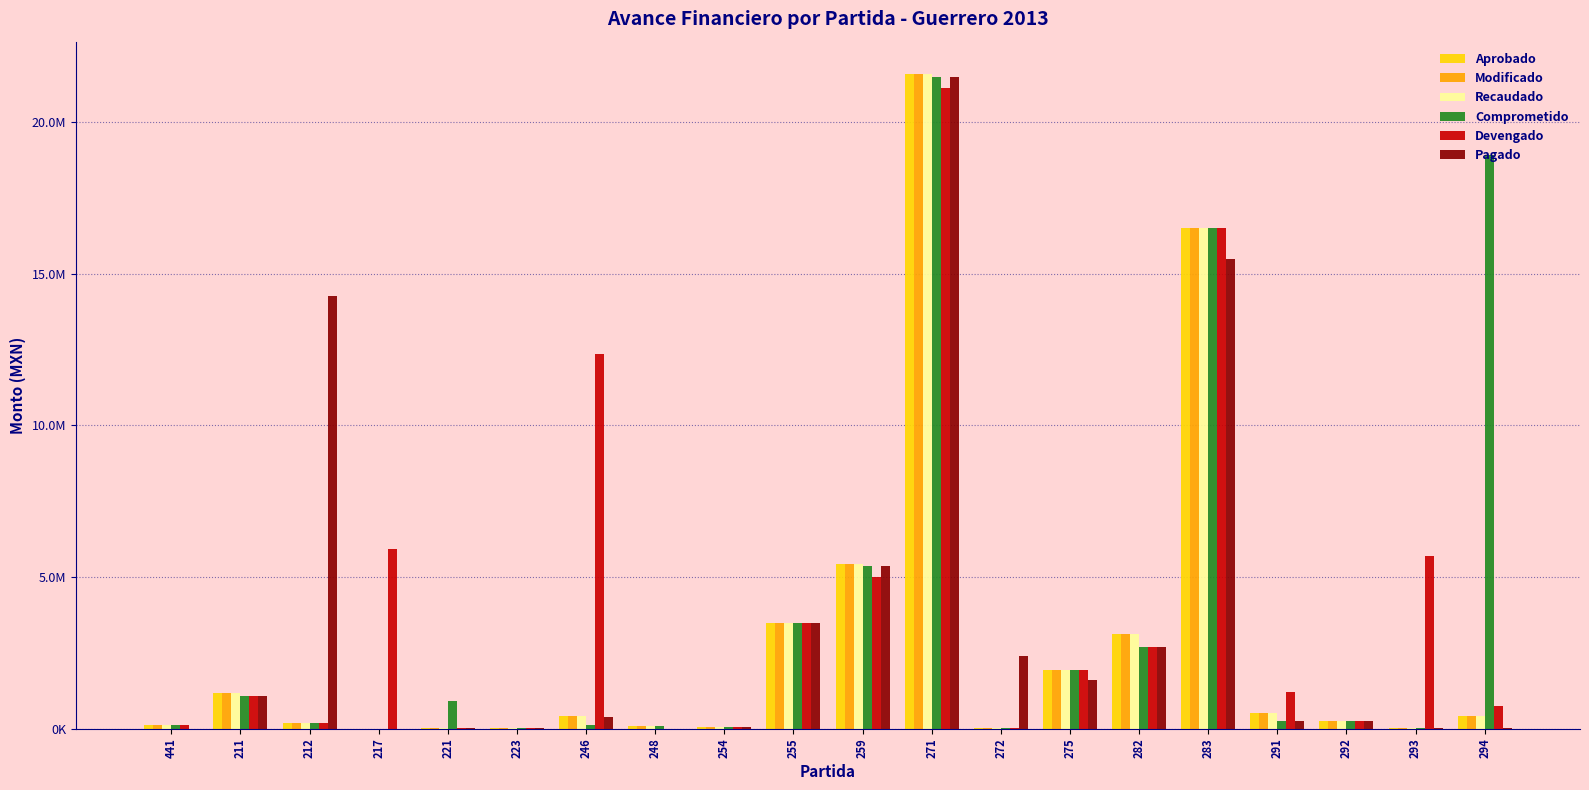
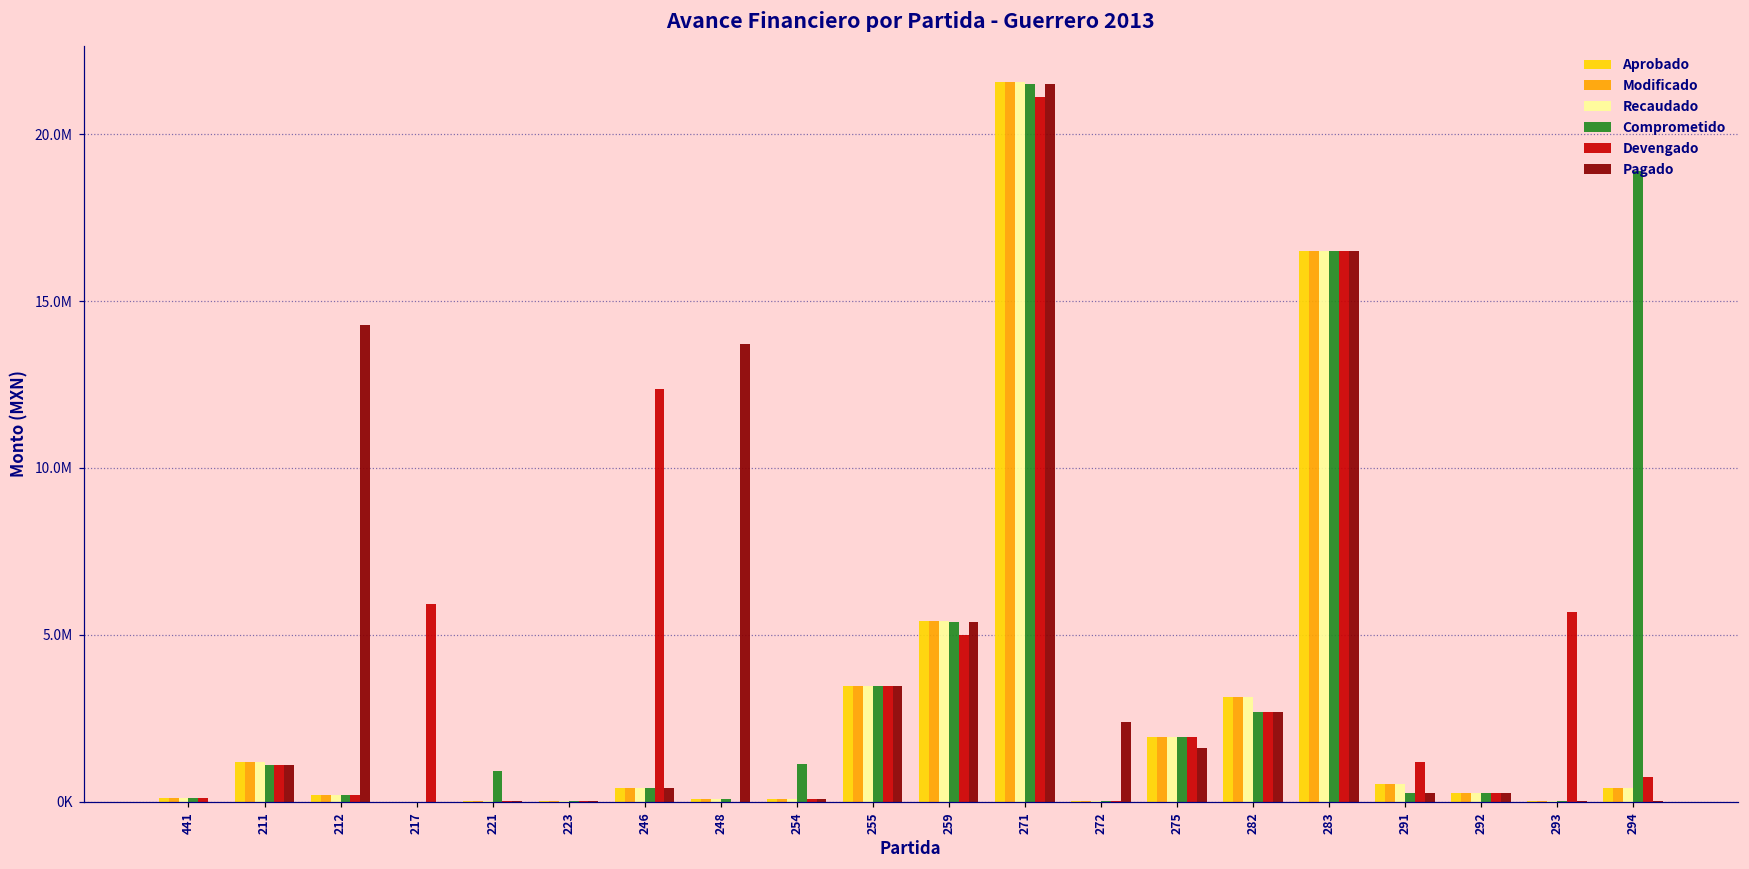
  {
    "Recaudado": {
      "441": 100000,
      "211": 1200000,
      "212": 200000,
      "246": 400000,
      "248": 100000,
      "255": 3500000,
      "259": 5400000,
      "271": 21600000,
      "275": 1900000,
      "282": 3100000,
      "283": 16500000,
      "291": 500000,
      "292": 300000,
      "294": 400000
    },
    "Comprometido": {
      "441": 100000,
      "211": 1100000,
      "212": 200000,
      "221": 900000,
-     "246": 100000,
+     "246": 400000,
      "248": 100000,
-     "254": 100000,
+     "254": 1100000,
      "255": 3500000,
      "259": 5400000,
      "271": 21500000,
      "275": 1900000,
      "282": 2700000,
      "283": 16500000,
      "291": 300000,
      "292": 300000
    },
    "Devengado": {
      "441": 100000,
      "211": 1100000,
      "212": 200000,
      "217": 5900000,
      "246": 12400000,
      "248": 0,
      "255": 3500000,
      "259": 5000000,
      "271": 21100000,
      "275": 1900000,
      "282": 2700000,
      "283": 16500000,
      "291": 1200000,
      "292": 300000,
      "293": 5700000,
      "294": 700000
    },
    "Pagado": {
      "441": 0,
      "211": 1100000,
      "212": 14300000,
      "246": 400000,
-     "248": 0,
+     "248": 13700000,
      "255": 3500000,
      "259": 5400000,
      "271": 21500000,
      "272": 2400000,
      "275": 1600000,
      "282": 2700000,
-     "283": 15500000,
+     "283": 16500000,
      "291": 300000,
      "292": 300000
    }
  }
